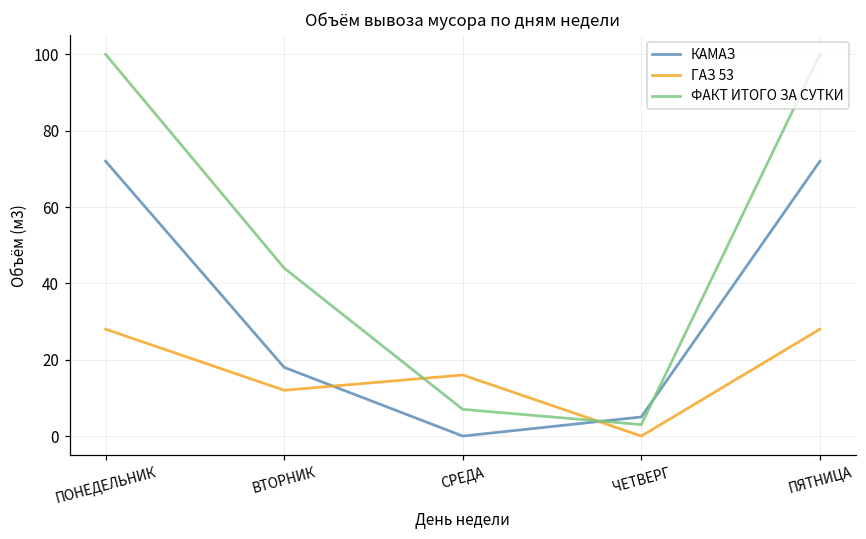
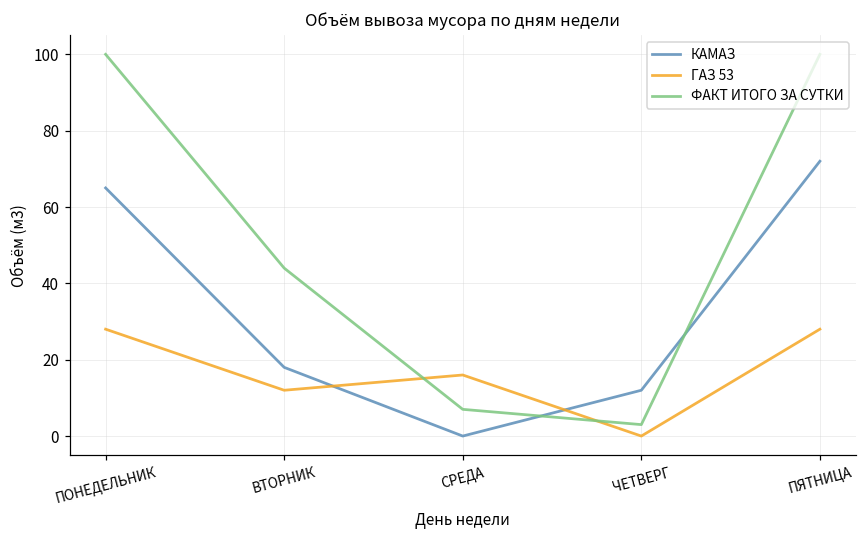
  {
    "КАМАЗ": {
-     "ПОНЕДЕЛЬНИК": 72,
+     "ПОНЕДЕЛЬНИК": 65,
      "ВТОРНИК": 18,
      "СРЕДА": 0,
-     "ЧЕТВЕРГ": 5,
+     "ЧЕТВЕРГ": 12,
      "ПЯТНИЦА": 72
    },
    "ГАЗ 53": {
      "ПОНЕДЕЛЬНИК": 28,
      "ВТОРНИК": 12,
      "СРЕДА": 16,
      "ЧЕТВЕРГ": 0,
      "ПЯТНИЦА": 28
    },
    "ФАКТ ИТОГО ЗА СУТКИ": {
      "ПОНЕДЕЛЬНИК": 100,
      "ВТОРНИК": 44,
      "СРЕДА": 7,
      "ЧЕТВЕРГ": 3
    }
  }
